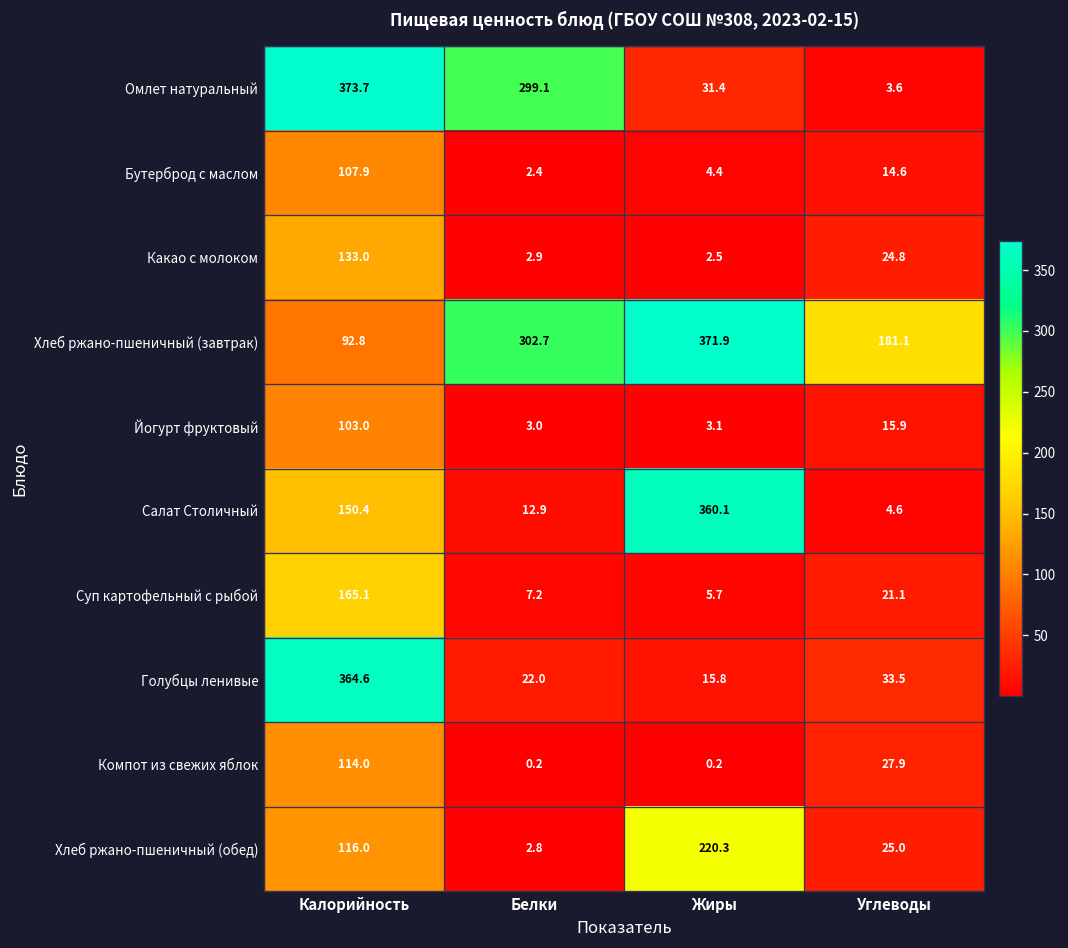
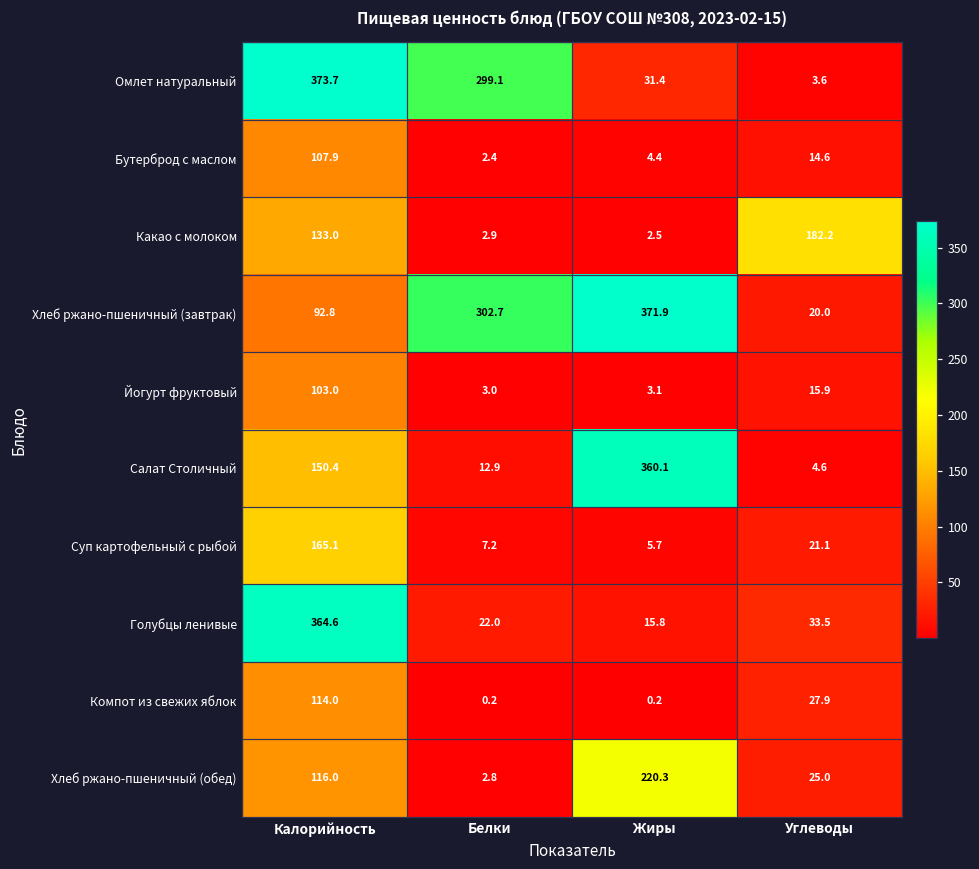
  {
    "Омлет натуральный": {
      "Калорийность": 373.7,
      "Белки": 299.1,
      "Жиры": 31.4,
      "Углеводы": 3.6
    },
    "Бутерброд с маслом": {
      "Калорийность": 107.9,
      "Белки": 2.4,
      "Жиры": 4.4,
      "Углеводы": 14.6
    },
    "Какао с молоком": {
      "Калорийность": 133.0,
      "Белки": 2.9,
      "Жиры": 2.5,
-     "Углеводы": 24.8
+     "Углеводы": 182.2
    },
    "Хлеб ржано-пшеничный (завтрак)": {
      "Калорийность": 92.8,
      "Белки": 302.7,
      "Жиры": 371.9,
-     "Углеводы": 181.1
+     "Углеводы": 20.0
    },
    "Йогурт фруктовый": {
      "Калорийность": 103.0,
      "Белки": 3.0,
      "Жиры": 3.1,
      "Углеводы": 15.9
    },
    "Салат Столичный": {
      "Калорийность": 150.4,
      "Белки": 12.9,
      "Жиры": 360.1,
      "Углеводы": 4.6
    },
    "Суп картофельный с рыбой": {
      "Калорийность": 165.1,
      "Белки": 7.2,
      "Жиры": 5.7,
      "Углеводы": 21.1
    },
    "Голубцы ленивые": {
      "Калорийность": 364.6,
      "Белки": 22.0,
      "Жиры": 15.8,
      "Углеводы": 33.5
    },
    "Компот из свежих яблок": {
      "Калорийность": 114.0,
      "Белки": 0.2,
      "Жиры": 0.2,
      "Углеводы": 27.9
    },
    "Хлеб ржано-пшеничный (обед)": {
      "Калорийность": 116.0,
      "Белки": 2.8,
      "Жиры": 220.3,
      "Углеводы": 25.0
    }
  }
